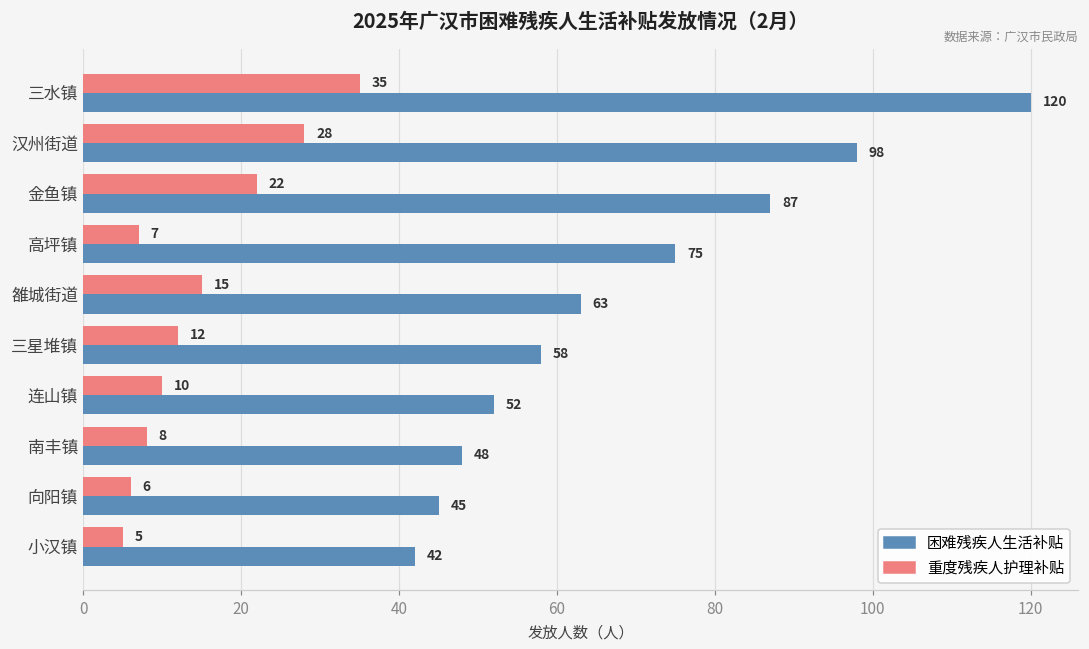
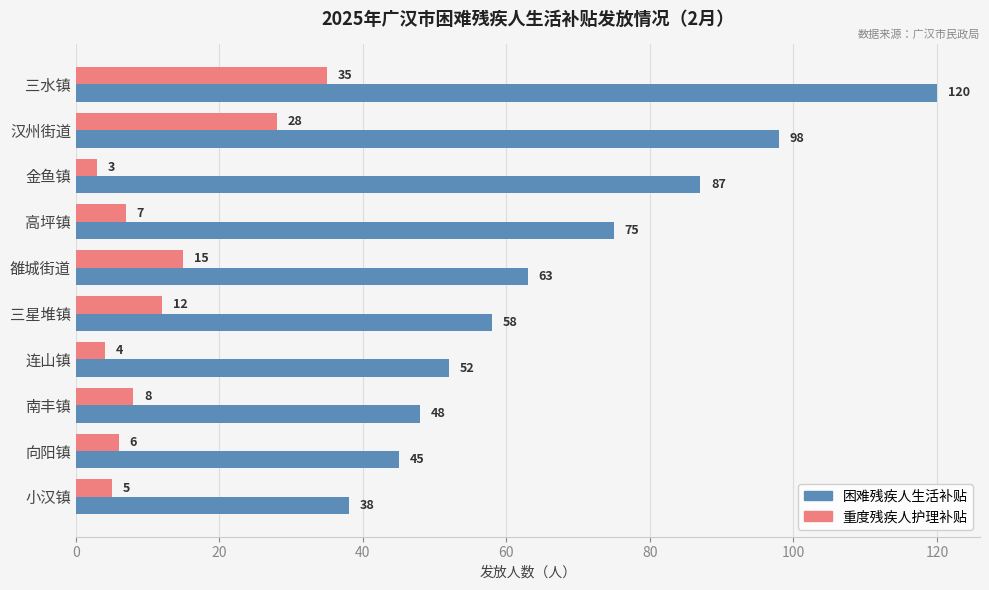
  {
    "困难残疾人生活补贴": {
      "三水镇": 120,
      "汉州街道": 98,
      "金鱼镇": 87,
      "高坪镇": 75,
      "雒城街道": 63,
      "三星堆镇": 58,
      "连山镇": 52,
      "南丰镇": 48,
      "向阳镇": 45,
-     "小汉镇": 42
+     "小汉镇": 38
    },
    "重度残疾人护理补贴": {
      "三水镇": 35,
      "汉州街道": 28,
-     "金鱼镇": 22,
+     "金鱼镇": 3,
      "高坪镇": 7,
      "雒城街道": 15,
      "三星堆镇": 12,
-     "连山镇": 10,
+     "连山镇": 4,
      "南丰镇": 8,
      "向阳镇": 6,
      "小汉镇": 5
    }
  }
